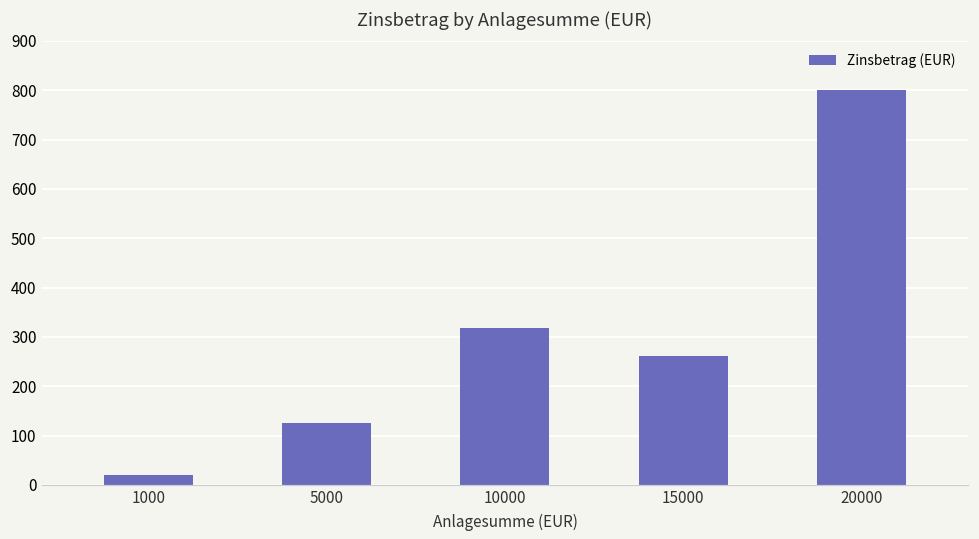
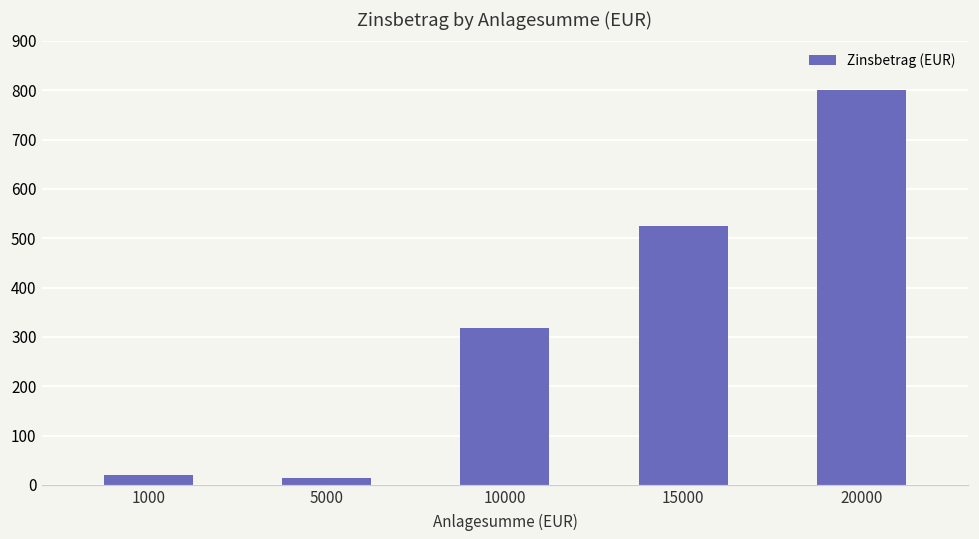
  {
    "1000": 20,
-   "5000": 130,
+   "5000": 20,
    "10000": 320,
-   "15000": 260,
+   "15000": 530,
    "20000": 800
  }
